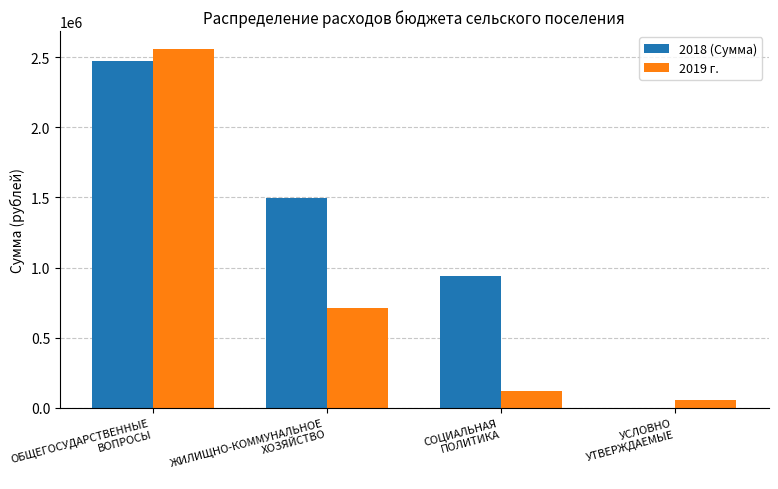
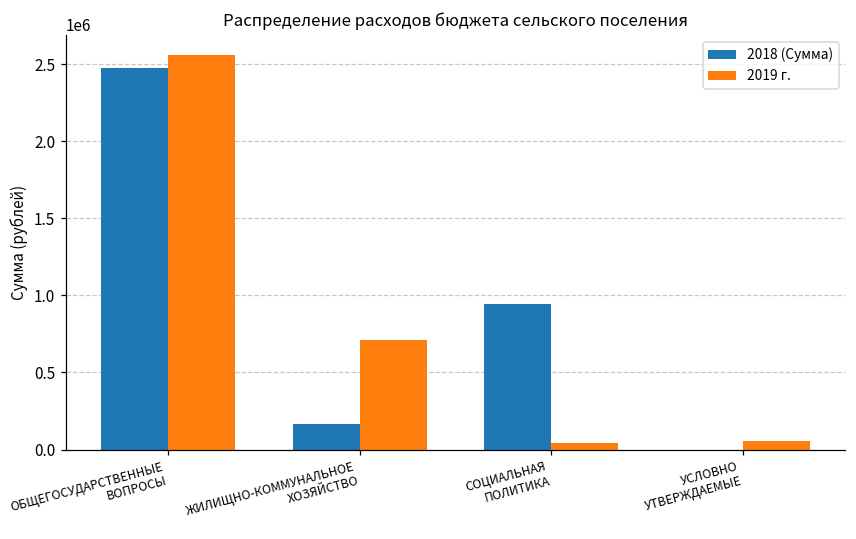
  {
    "2018 (Сумма)": {
      "ОБЩЕГОСУДАРСТВЕННЫЕ ВОПРОСЫ": 2480000,
-     "ЖИЛИЩНО-КОММУНАЛЬНОЕ ХОЗЯЙСТВО": 1500000,
+     "ЖИЛИЩНО-КОММУНАЛЬНОЕ ХОЗЯЙСТВО": 170000,
      "СОЦИАЛЬНАЯ ПОЛИТИКА": 940000,
      "УСЛОВНО УТВЕРЖДАЕМЫЕ": 0
    },
    "2019 г.": {
      "ОБЩЕГОСУДАРСТВЕННЫЕ ВОПРОСЫ": 2560000,
      "ЖИЛИЩНО-КОММУНАЛЬНОЕ ХОЗЯЙСТВО": 710000,
-     "СОЦИАЛЬНАЯ ПОЛИТИКА": 120000,
+     "СОЦИАЛЬНАЯ ПОЛИТИКА": 40000,
      "УСЛОВНО УТВЕРЖДАЕМЫЕ": 60000
    }
  }
